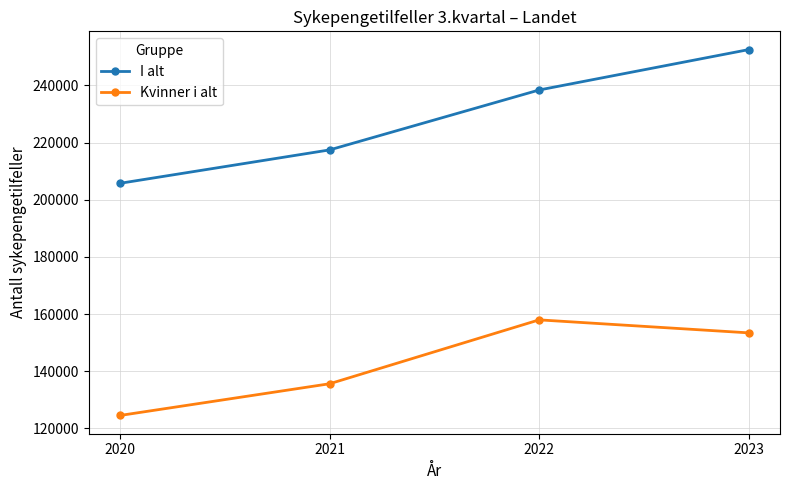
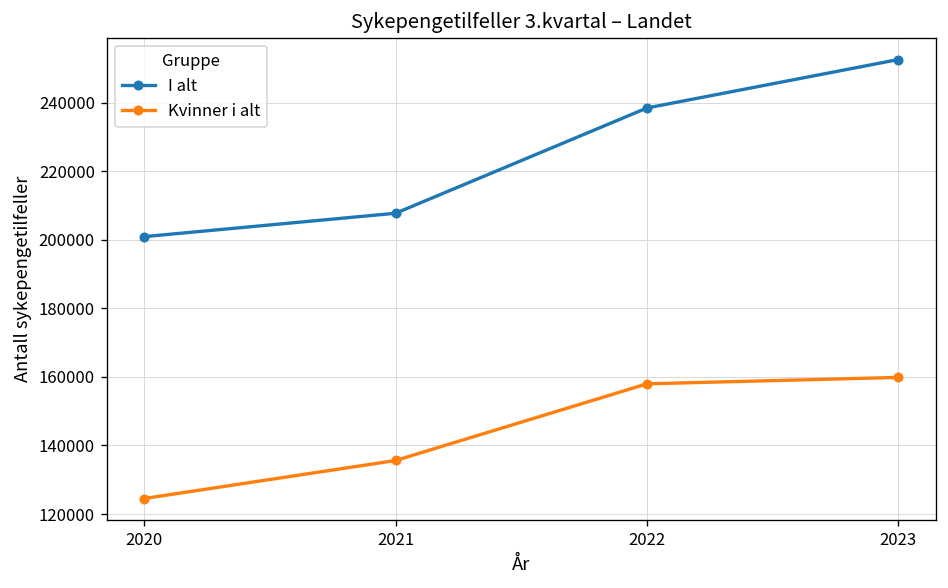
  {
    "I alt": {
-     "2020": 206000,
-     "2021": 217000,
+     "2020": 201000,
+     "2021": 208000,
      "2022": 238000,
      "2023": 253000
    },
    "Kvinner i alt": {
      "2020": 125000,
      "2021": 136000,
      "2022": 158000,
-     "2023": 153000
+     "2023": 160000
    }
  }
